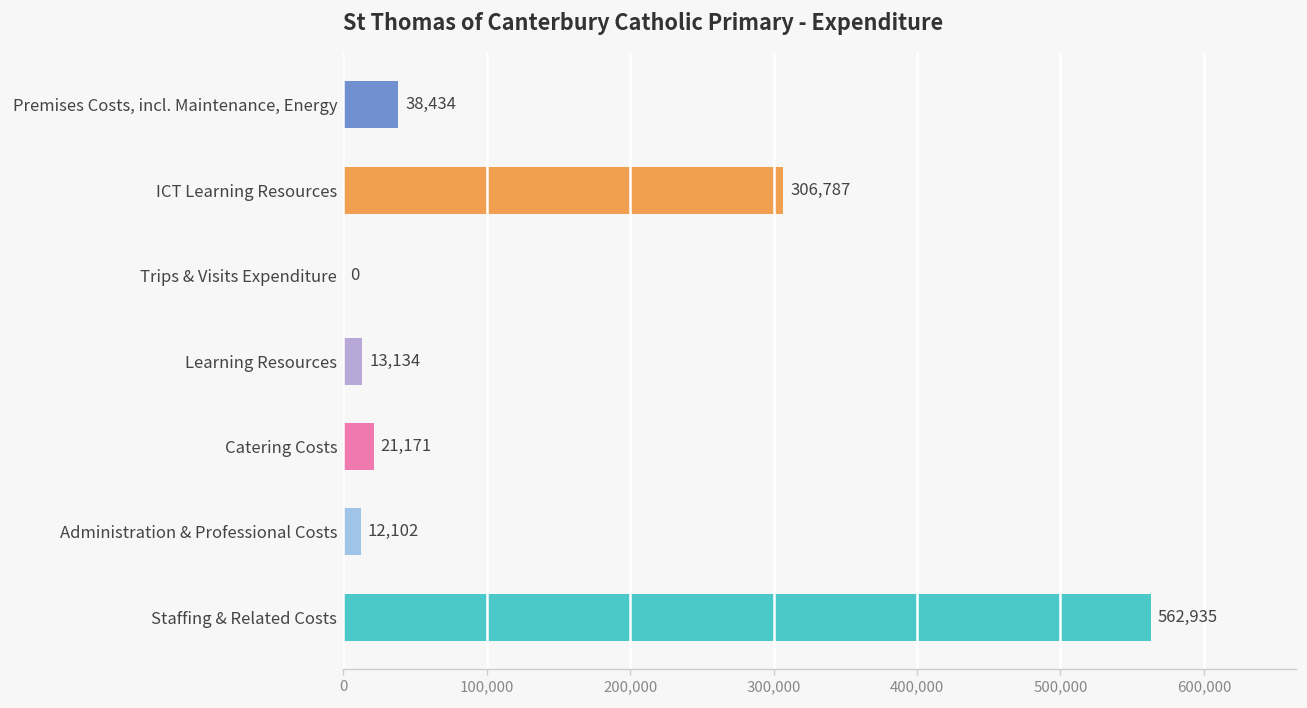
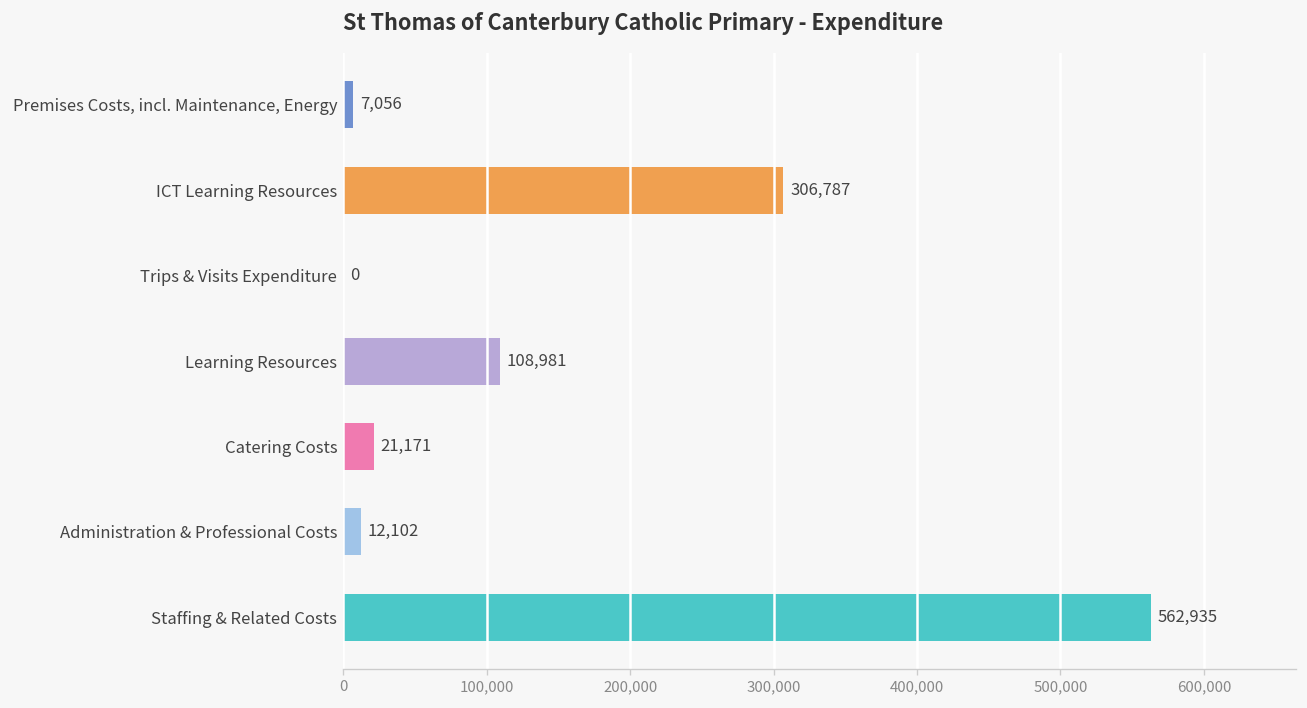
  {
-   "Premises Costs, incl. Maintenance, Energy": "38,434",
+   "Premises Costs, incl. Maintenance, Energy": "7,056",
    "ICT Learning Resources": "306,787",
    "Trips & Visits Expenditure": "0",
-   "Learning Resources": "13,134",
+   "Learning Resources": "108,981",
    "Catering Costs": "21,171",
    "Administration & Professional Costs": "12,102",
    "Staffing & Related Costs": "562,935"
  }
